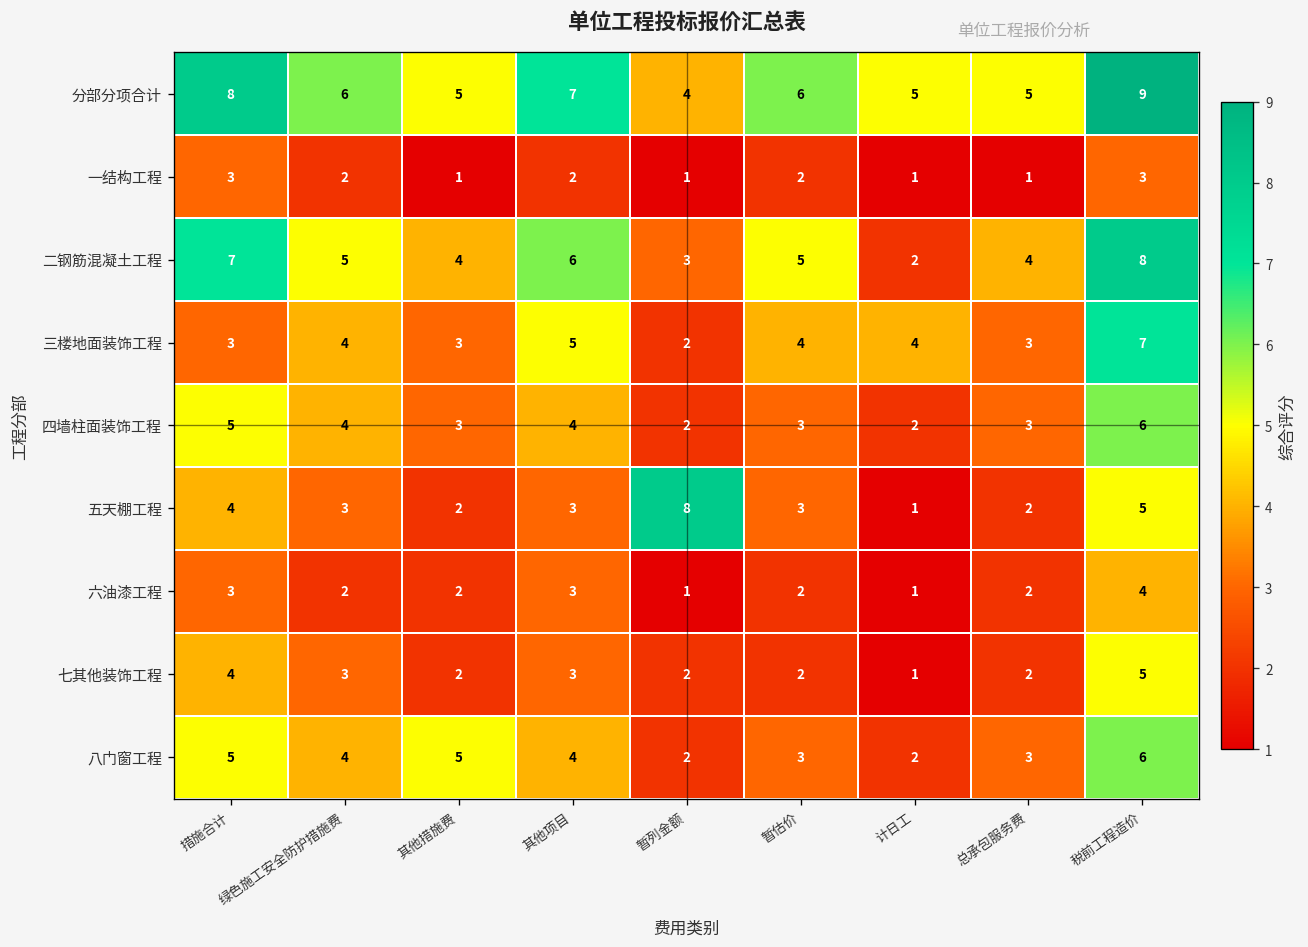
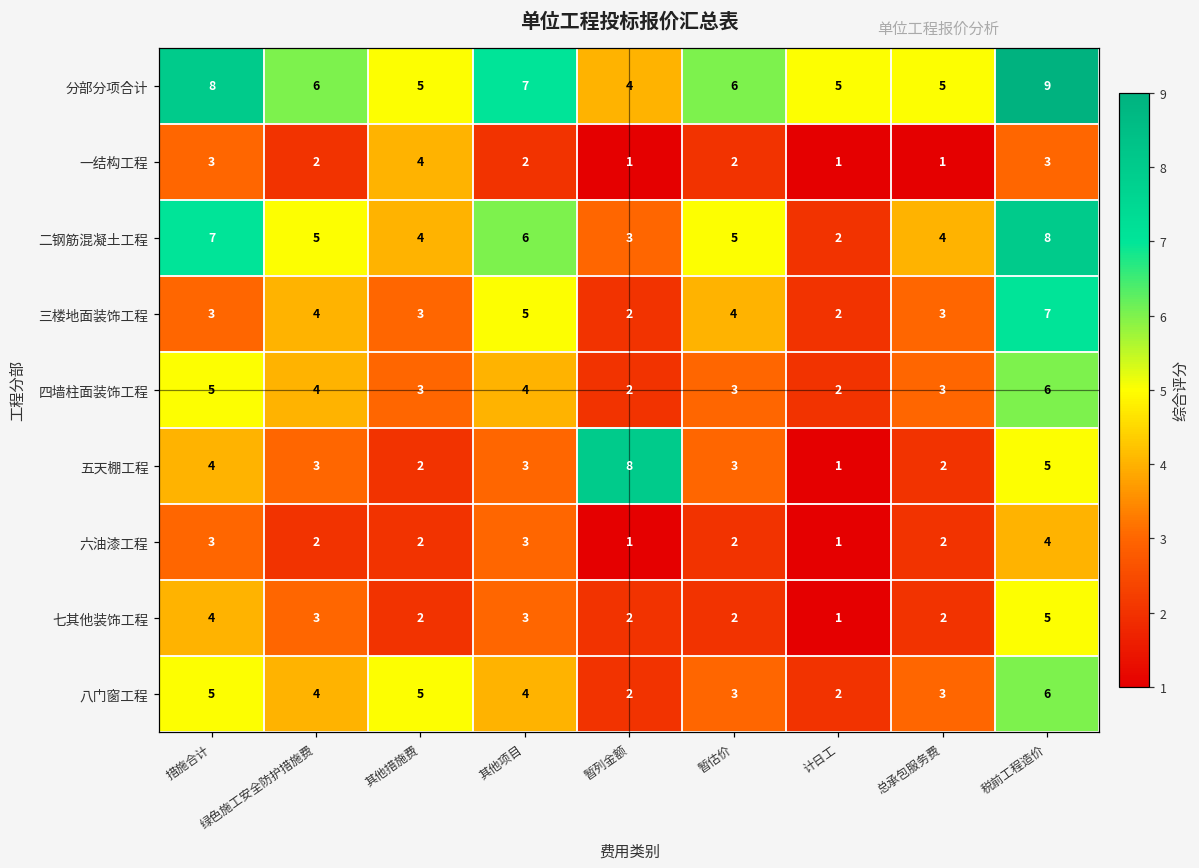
  {
    "分部分项合计": {
      "措施合计": 8,
      "绿色施工安全防护措施费": 6,
      "其他措施费": 5,
      "其他项目": 7,
      "暂列金额": 4,
      "暂估价": 6,
      "计日工": 5,
      "总承包服务费": 5,
      "税前工程造价": 9
    },
    "一结构工程": {
      "措施合计": 3,
      "绿色施工安全防护措施费": 2,
-     "其他措施费": 1,
+     "其他措施费": 4,
      "其他项目": 2,
      "暂列金额": 1,
      "暂估价": 2,
      "计日工": 1,
      "总承包服务费": 1,
      "税前工程造价": 3
    },
    "二钢筋混凝土工程": {
      "措施合计": 7,
      "绿色施工安全防护措施费": 5,
      "其他措施费": 4,
      "其他项目": 6,
      "暂列金额": 3,
      "暂估价": 5,
      "计日工": 2,
      "总承包服务费": 4,
      "税前工程造价": 8
    },
    "三楼地面装饰工程": {
      "措施合计": 3,
      "绿色施工安全防护措施费": 4,
      "其他措施费": 3,
      "其他项目": 5,
      "暂列金额": 2,
      "暂估价": 4,
-     "计日工": 4,
+     "计日工": 2,
      "总承包服务费": 3,
      "税前工程造价": 7
    },
    "四墙柱面装饰工程": {
      "措施合计": 5,
      "绿色施工安全防护措施费": 4,
      "其他措施费": 3,
      "其他项目": 4,
      "暂列金额": 2,
      "暂估价": 3,
      "计日工": 2,
      "总承包服务费": 3,
      "税前工程造价": 6
    },
    "五天棚工程": {
      "措施合计": 4,
      "绿色施工安全防护措施费": 3,
      "其他措施费": 2,
      "其他项目": 3,
      "暂列金额": 8,
      "暂估价": 3,
      "计日工": 1,
      "总承包服务费": 2,
      "税前工程造价": 5
    },
    "六油漆工程": {
      "措施合计": 3,
      "绿色施工安全防护措施费": 2,
      "其他措施费": 2,
      "其他项目": 3,
      "暂列金额": 1,
      "暂估价": 2,
      "计日工": 1,
      "总承包服务费": 2,
      "税前工程造价": 4
    },
    "七其他装饰工程": {
      "措施合计": 4,
      "绿色施工安全防护措施费": 3,
      "其他措施费": 2,
      "其他项目": 3,
      "暂列金额": 2,
      "暂估价": 2,
      "计日工": 1,
      "总承包服务费": 2,
      "税前工程造价": 5
    },
    "八门窗工程": {
      "措施合计": 5,
      "绿色施工安全防护措施费": 4,
      "其他措施费": 5,
      "其他项目": 4,
      "暂列金额": 2,
      "暂估价": 3,
      "计日工": 2,
      "总承包服务费": 3,
      "税前工程造价": 6
    }
  }
